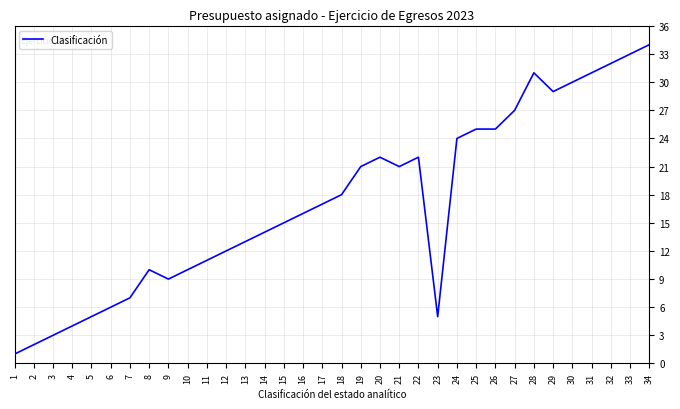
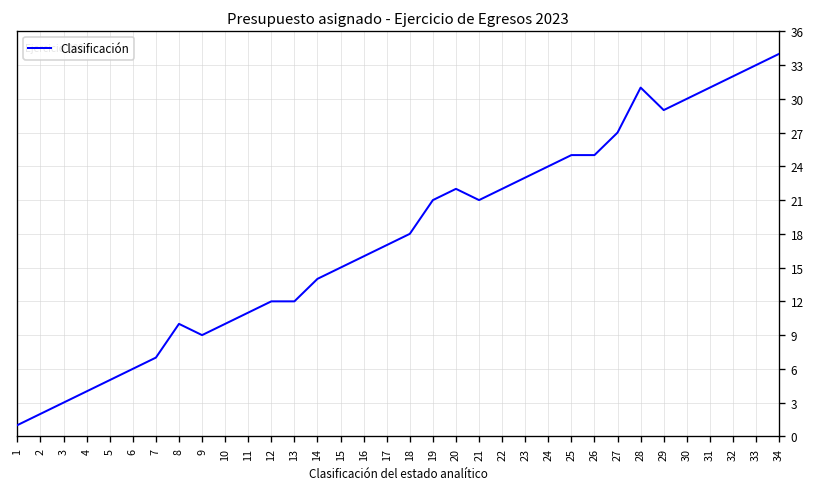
  {
    "1": 1,
    "2": 2,
    "3": 3,
    "4": 4,
    "5": 5,
    "6": 6,
    "7": 7,
    "8": 10,
    "9": 9,
    "10": 10,
    "11": 11,
    "12": 12,
-   "13": 13,
+   "13": 12,
    "14": 14,
    "15": 15,
    "16": 16,
    "17": 17,
    "18": 18,
    "19": 21,
    "20": 22,
    "21": 21,
    "22": 22,
-   "23": 5,
+   "23": 23,
    "24": 24,
    "25": 25,
    "26": 25,
    "27": 27,
    "28": 31,
    "29": 29,
    "30": 30,
    "31": 31,
    "32": 32,
    "33": 33,
    "34": 34
  }
